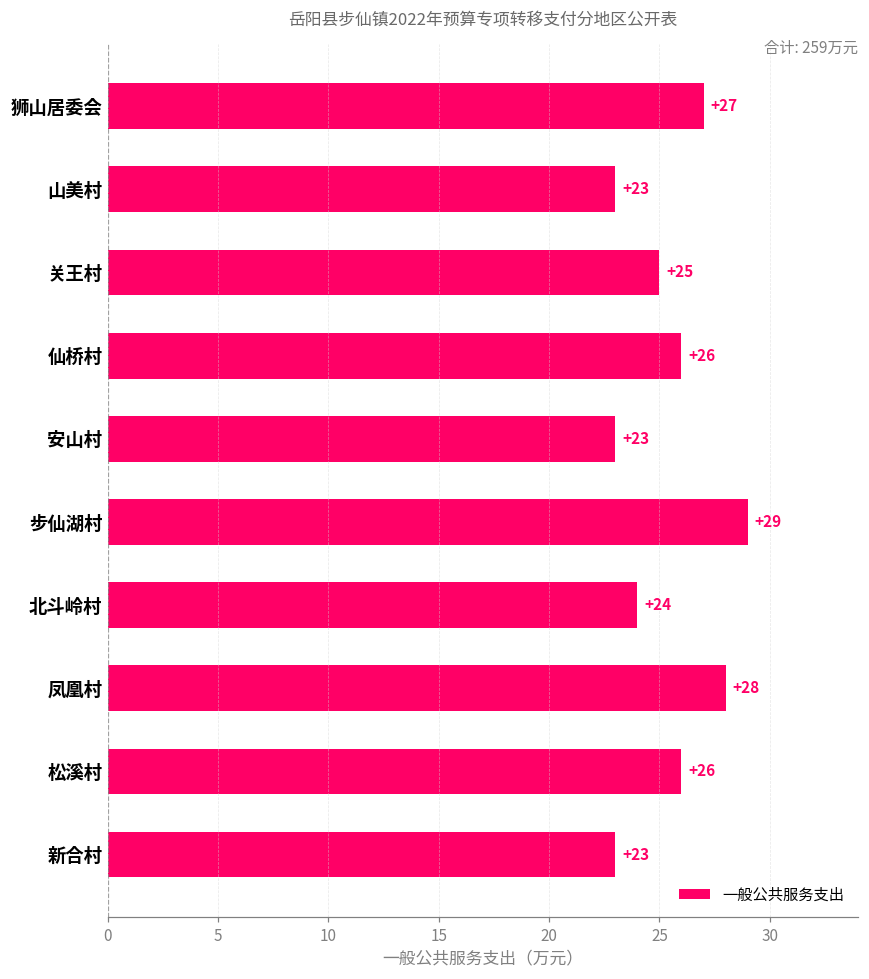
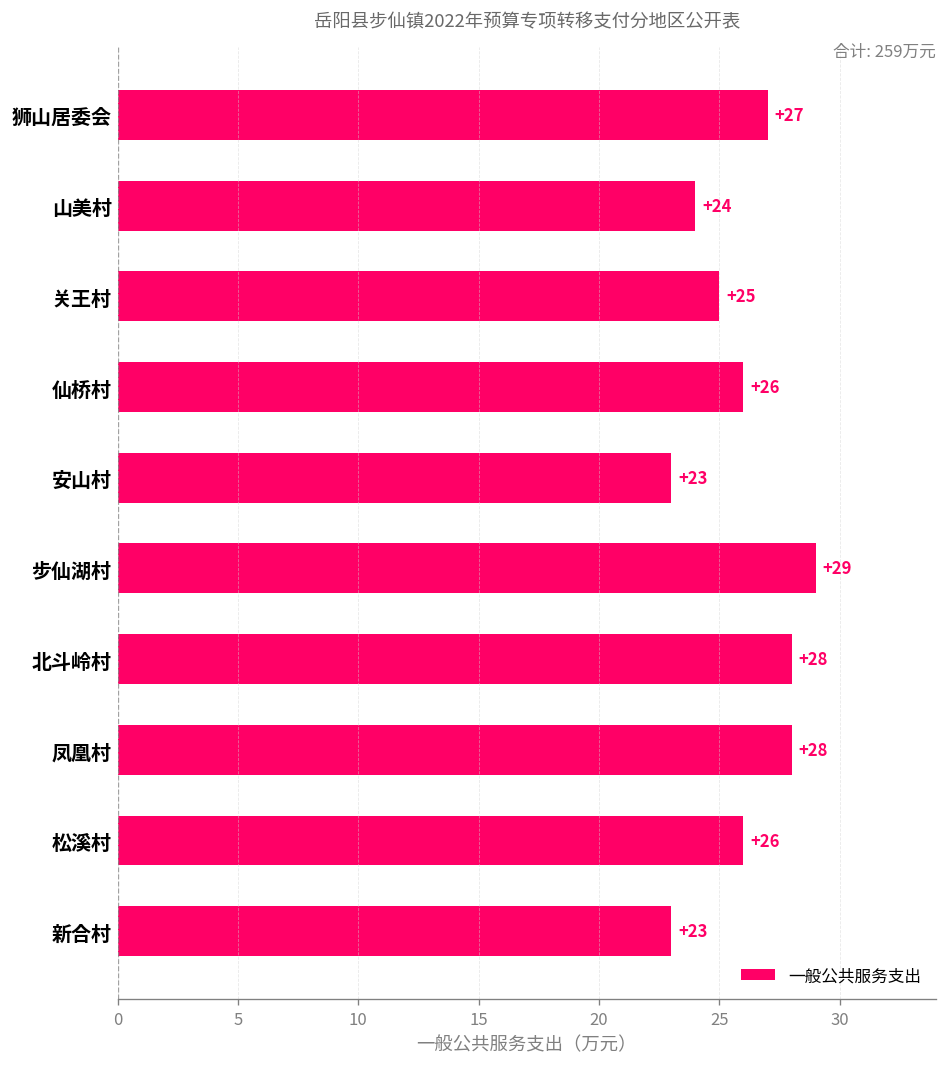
  {
    "狮山居委会": "+27",
-   "山美村": "+23",
+   "山美村": "+24",
    "关王村": "+25",
    "仙桥村": "+26",
    "安山村": "+23",
    "步仙湖村": "+29",
-   "北斗岭村": "+24",
+   "北斗岭村": "+28",
    "凤凰村": "+28",
    "松溪村": "+26",
    "新合村": "+23"
  }
